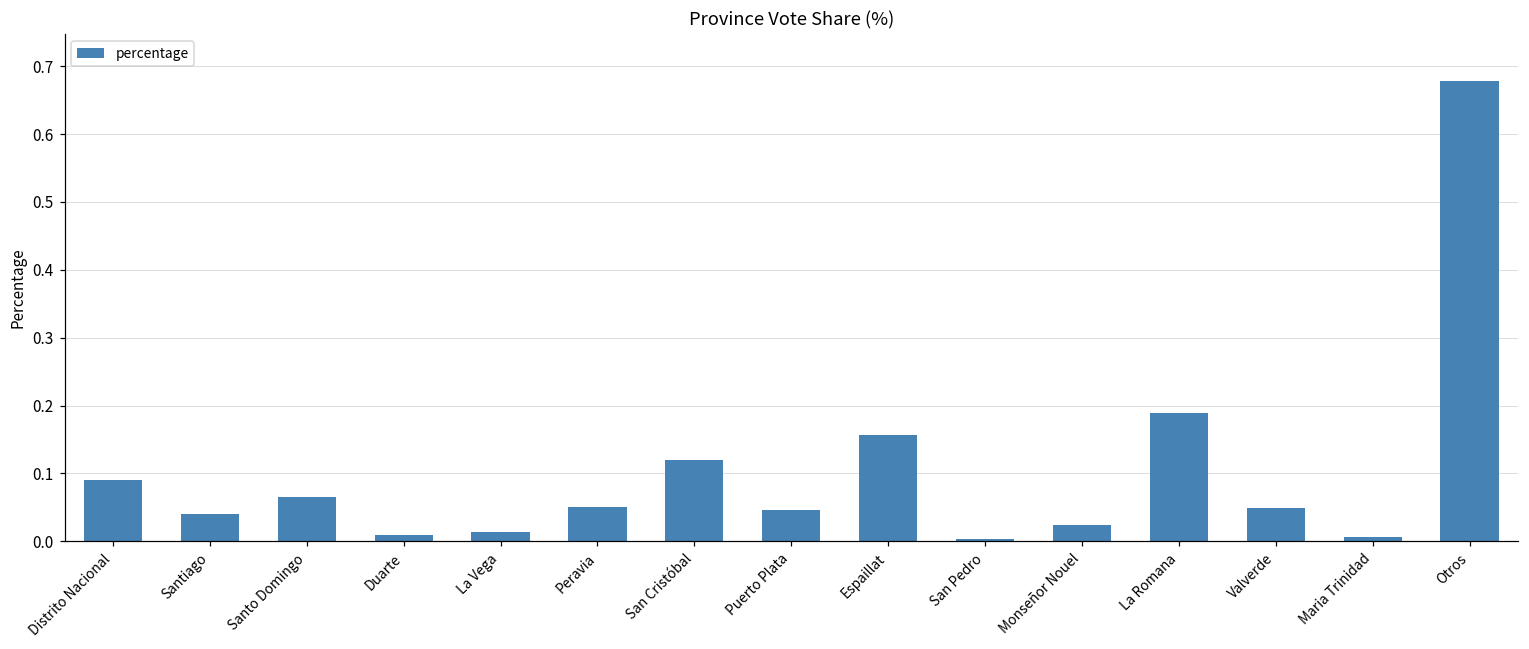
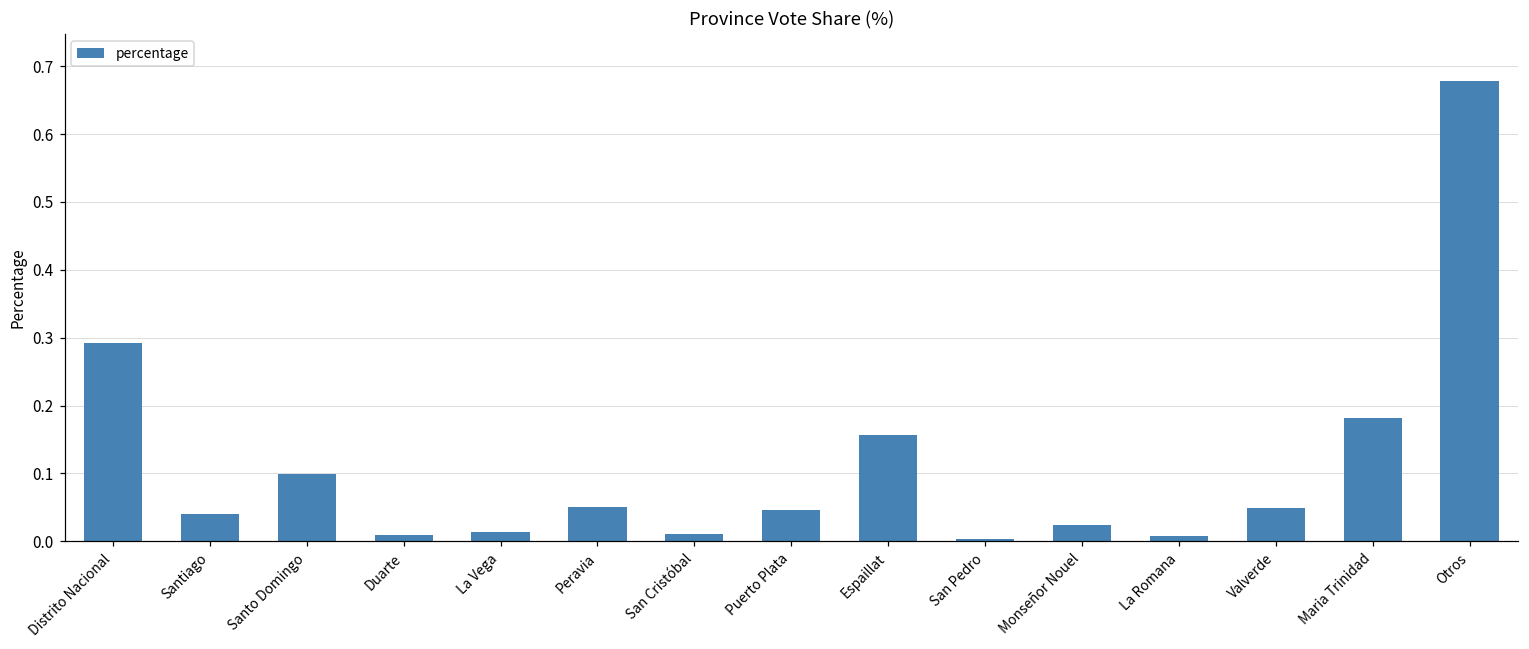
  {
-   "Distrito Nacional": 0.09,
+   "Distrito Nacional": 0.29,
    "Santiago": 0.04,
-   "Santo Domingo": 0.07,
+   "Santo Domingo": 0.10,
    "Duarte": 0.01,
    "La Vega": 0.01,
    "Peravia": 0.05,
-   "San Cristóbal": 0.12,
+   "San Cristóbal": 0.01,
    "Puerto Plata": 0.05,
    "Espaillat": 0.16,
    "Monseñor Nouel": 0.02,
-   "La Romana": 0.19,
+   "La Romana": 0.01,
    "Valverde": 0.05,
-   "Maria Trinidad": 0.01,
+   "Maria Trinidad": 0.18,
    "Otros": 0.68
  }
